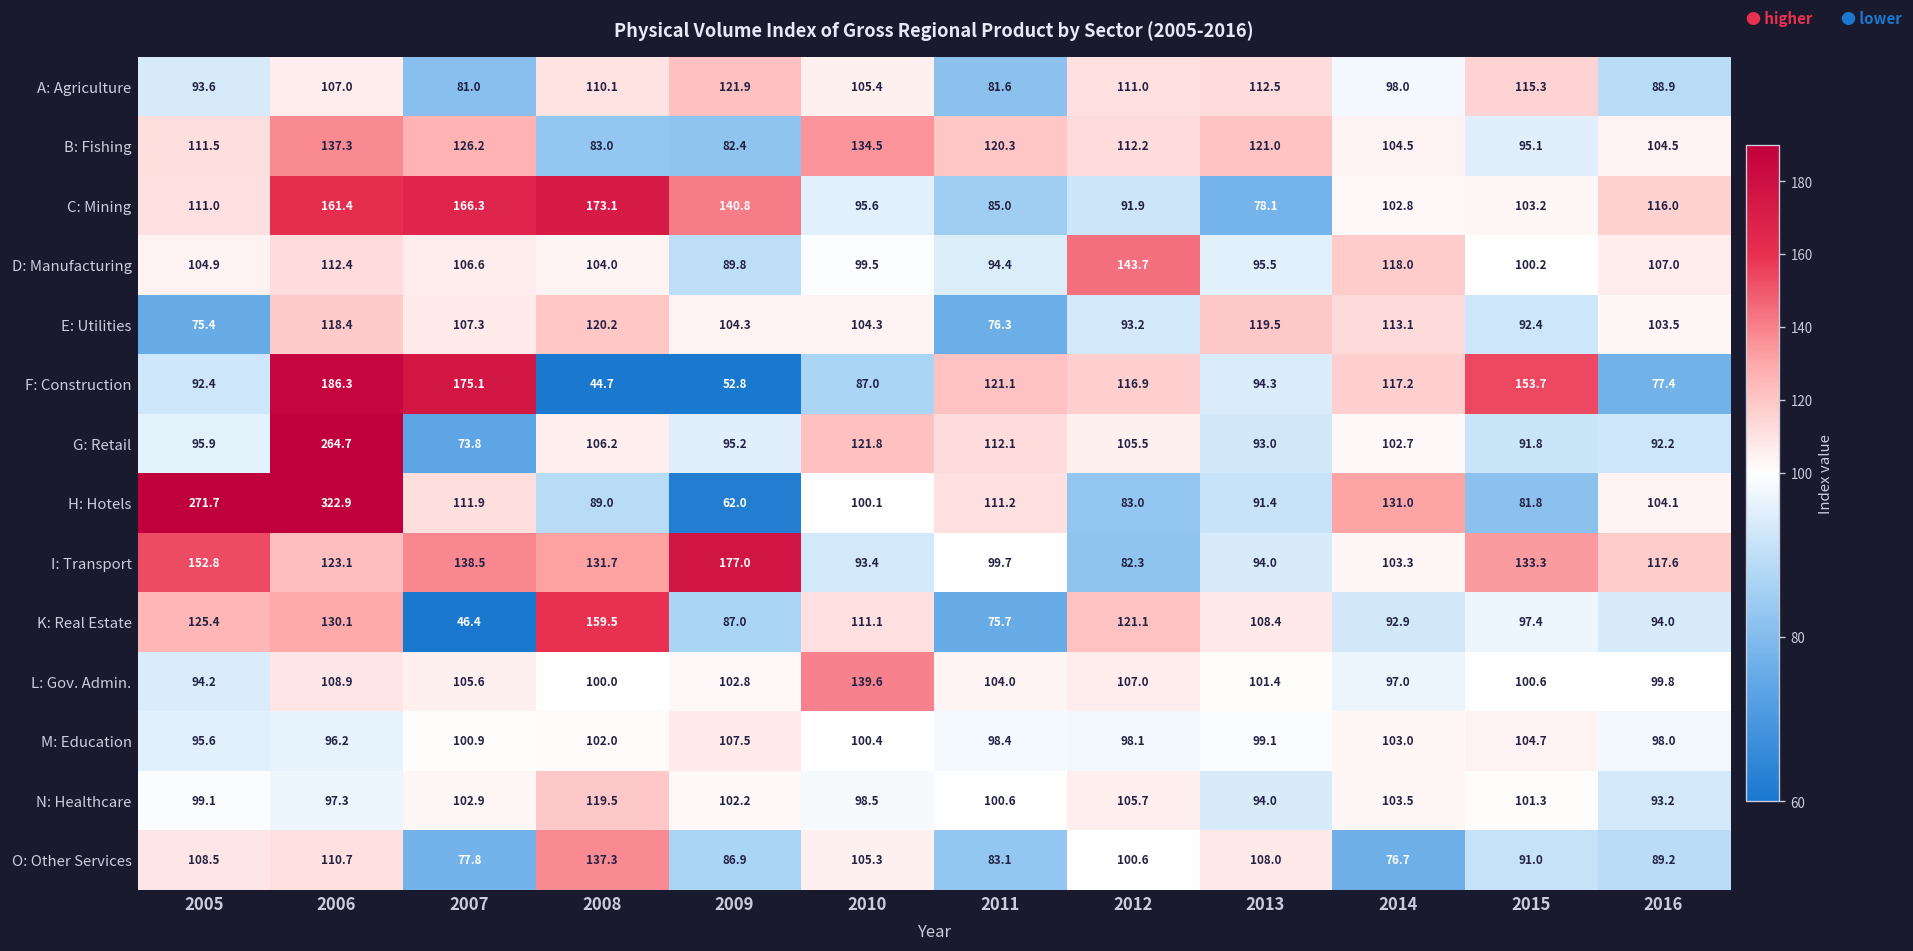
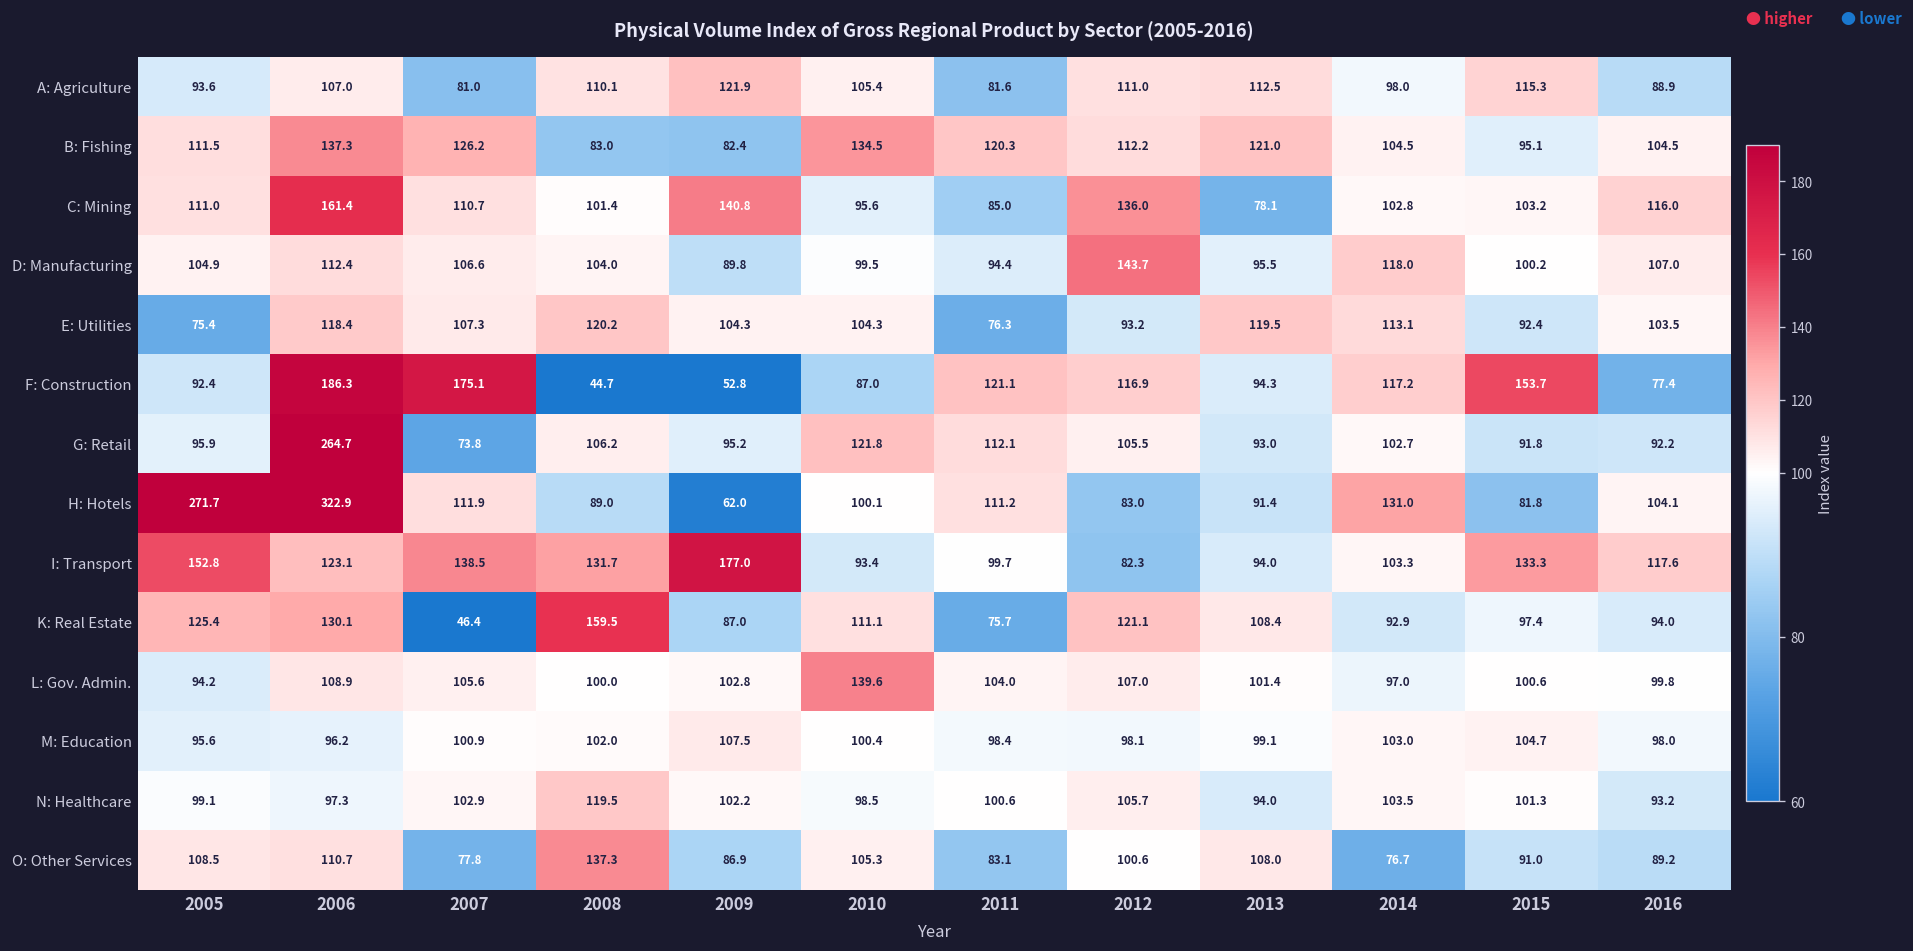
  {
    "A: Agriculture": {
      "2005": 93.6,
      "2006": 107.0,
      "2007": 81.0,
      "2008": 110.1,
      "2009": 121.9,
      "2010": 105.4,
      "2011": 81.6,
      "2012": 111.0,
      "2013": 112.5,
      "2014": 98.0,
      "2015": 115.3,
      "2016": 88.9
    },
    "B: Fishing": {
      "2005": 111.5,
      "2006": 137.3,
      "2007": 126.2,
      "2008": 83.0,
      "2009": 82.4,
      "2010": 134.5,
      "2011": 120.3,
      "2012": 112.2,
      "2013": 121.0,
      "2014": 104.5,
      "2015": 95.1,
      "2016": 104.5
    },
    "C: Mining": {
      "2005": 111.0,
      "2006": 161.4,
-     "2007": 166.3,
-     "2008": 173.1,
+     "2007": 110.7,
+     "2008": 101.4,
      "2009": 140.8,
      "2010": 95.6,
      "2011": 85.0,
-     "2012": 91.9,
+     "2012": 136.0,
      "2013": 78.1,
      "2014": 102.8,
      "2015": 103.2,
      "2016": 116.0
    },
    "D: Manufacturing": {
      "2005": 104.9,
      "2006": 112.4,
      "2007": 106.6,
      "2008": 104.0,
      "2009": 89.8,
      "2010": 99.5,
      "2011": 94.4,
      "2012": 143.7,
      "2013": 95.5,
      "2014": 118.0,
      "2015": 100.2,
      "2016": 107.0
    },
    "E: Utilities": {
      "2005": 75.4,
      "2006": 118.4,
      "2007": 107.3,
      "2008": 120.2,
      "2009": 104.3,
      "2010": 104.3,
      "2011": 76.3,
      "2012": 93.2,
      "2013": 119.5,
      "2014": 113.1,
      "2015": 92.4,
      "2016": 103.5
    },
    "F: Construction": {
      "2005": 92.4,
      "2006": 186.3,
      "2007": 175.1,
      "2008": 44.7,
      "2009": 52.8,
      "2010": 87.0,
      "2011": 121.1,
      "2012": 116.9,
      "2013": 94.3,
      "2014": 117.2,
      "2015": 153.7,
      "2016": 77.4
    },
    "G: Retail": {
      "2005": 95.9,
      "2006": 264.7,
      "2007": 73.8,
      "2008": 106.2,
      "2009": 95.2,
      "2010": 121.8,
      "2011": 112.1,
      "2012": 105.5,
      "2013": 93.0,
      "2014": 102.7,
      "2015": 91.8,
      "2016": 92.2
    },
    "H: Hotels": {
      "2005": 271.7,
      "2006": 322.9,
      "2007": 111.9,
      "2008": 89.0,
      "2009": 62.0,
      "2010": 100.1,
      "2011": 111.2,
      "2012": 83.0,
      "2013": 91.4,
      "2014": 131.0,
      "2015": 81.8,
      "2016": 104.1
    },
    "I: Transport": {
      "2005": 152.8,
      "2006": 123.1,
      "2007": 138.5,
      "2008": 131.7,
      "2009": 177.0,
      "2010": 93.4,
      "2011": 99.7,
      "2012": 82.3,
      "2013": 94.0,
      "2014": 103.3,
      "2015": 133.3,
      "2016": 117.6
    },
    "K: Real Estate": {
      "2005": 125.4,
      "2006": 130.1,
      "2007": 46.4,
      "2008": 159.5,
      "2009": 87.0,
      "2010": 111.1,
      "2011": 75.7,
      "2012": 121.1,
      "2013": 108.4,
      "2014": 92.9,
      "2015": 97.4,
      "2016": 94.0
    },
    "L: Gov. Admin.": {
      "2005": 94.2,
      "2006": 108.9,
      "2007": 105.6,
      "2008": 100.0,
      "2009": 102.8,
      "2010": 139.6,
      "2011": 104.0,
      "2012": 107.0,
      "2013": 101.4,
      "2014": 97.0,
      "2015": 100.6,
      "2016": 99.8
    },
    "M: Education": {
      "2005": 95.6,
      "2006": 96.2,
      "2007": 100.9,
      "2008": 102.0,
      "2009": 107.5,
      "2010": 100.4,
      "2011": 98.4,
      "2012": 98.1,
      "2013": 99.1,
      "2014": 103.0,
      "2015": 104.7,
      "2016": 98.0
    },
    "N: Healthcare": {
      "2005": 99.1,
      "2006": 97.3,
      "2007": 102.9,
      "2008": 119.5,
      "2009": 102.2,
      "2010": 98.5,
      "2011": 100.6,
      "2012": 105.7,
      "2013": 94.0,
      "2014": 103.5,
      "2015": 101.3,
      "2016": 93.2
    },
    "O: Other Services": {
      "2005": 108.5,
      "2006": 110.7,
      "2007": 77.8,
      "2008": 137.3,
      "2009": 86.9,
      "2010": 105.3,
      "2011": 83.1,
      "2012": 100.6,
      "2013": 108.0,
      "2014": 76.7,
      "2015": 91.0,
      "2016": 89.2
    }
  }
